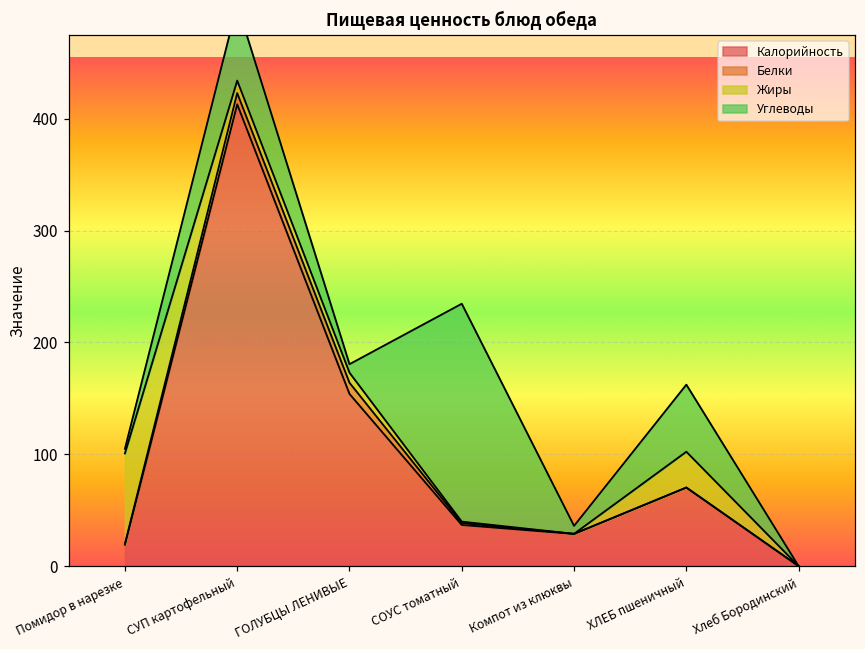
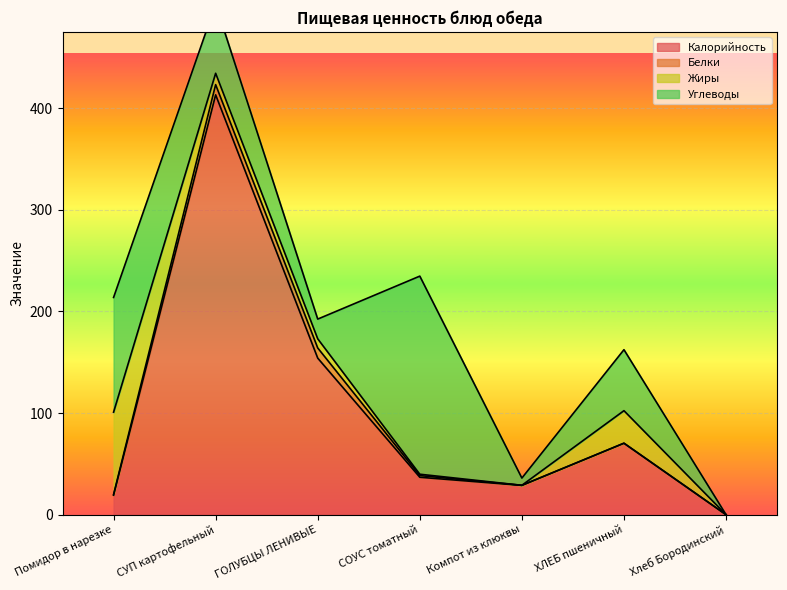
  {
    "Жиры": {
      "Помидор в нарезке": 81,
      "СУП картофельный": 11,
      "ГОЛУБЦЫ ЛЕНИВЫЕ": 9,
      "ХЛЕБ пшеничный": 32
    },
    "Углеводы": {
-     "Помидор в нарезке": 4,
-     "ГОЛУБЦЫ ЛЕНИВЫЕ": 8,
+     "Помидор в нарезке": 113,
+     "ГОЛУБЦЫ ЛЕНИВЫЕ": 19,
      "СОУС томатный": 195,
      "Компот из клюквы": 7,
      "ХЛЕБ пшеничный": 60
    }
  }
